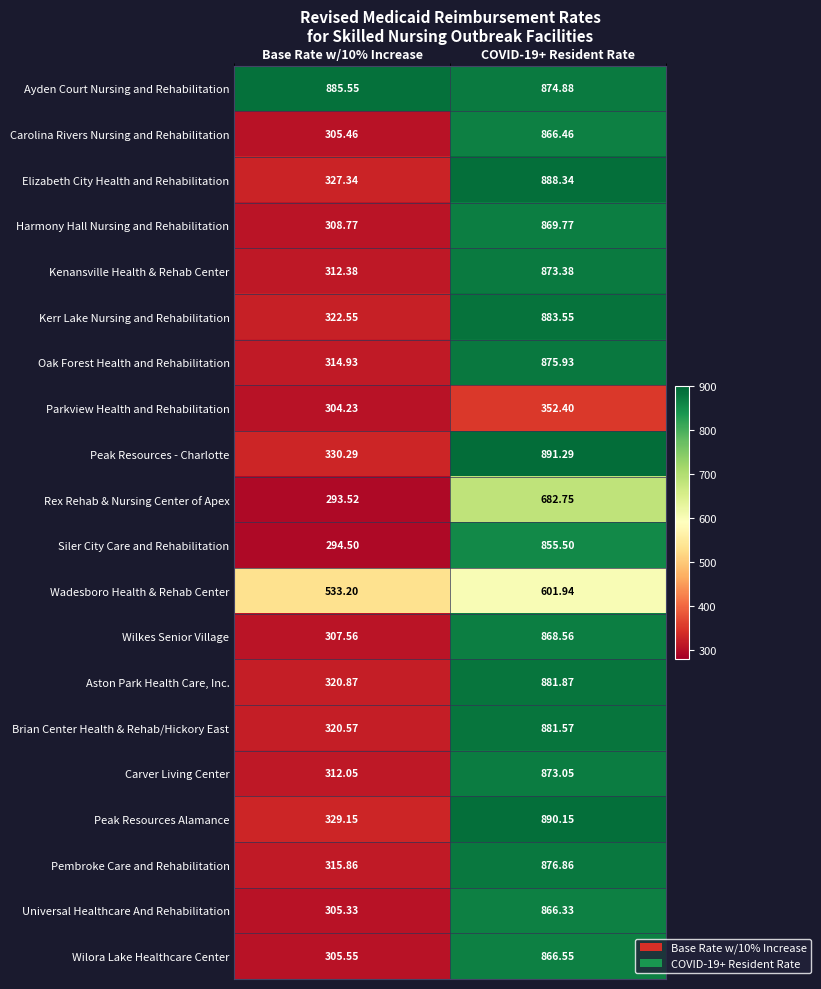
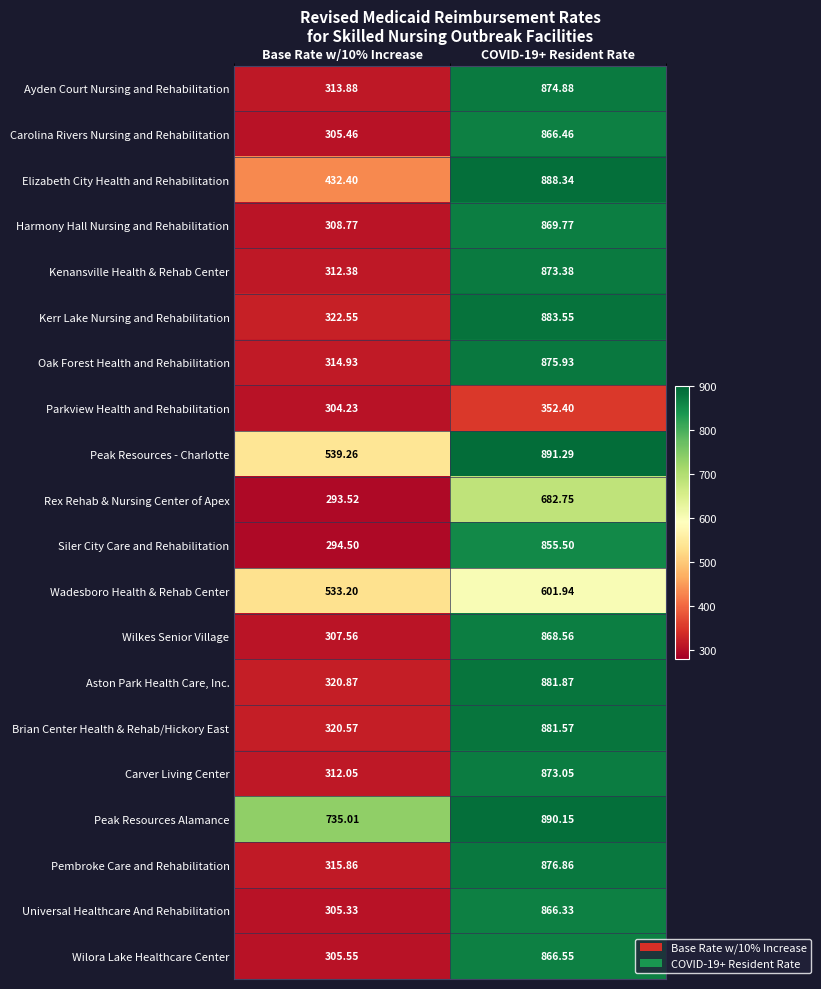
  {
    "Ayden Court Nursing and Rehabilitation": {
-     "Base Rate w/10% Increase": 885.55,
+     "Base Rate w/10% Increase": 313.88,
      "COVID-19+ Resident Rate": 874.88
    },
    "Carolina Rivers Nursing and Rehabilitation": {
      "Base Rate w/10% Increase": 305.46,
      "COVID-19+ Resident Rate": 866.46
    },
    "Elizabeth City Health and Rehabilitation": {
-     "Base Rate w/10% Increase": 327.34,
+     "Base Rate w/10% Increase": 432.40,
      "COVID-19+ Resident Rate": 888.34
    },
    "Harmony Hall Nursing and Rehabilitation": {
      "Base Rate w/10% Increase": 308.77,
      "COVID-19+ Resident Rate": 869.77
    },
    "Kenansville Health & Rehab Center": {
      "Base Rate w/10% Increase": 312.38,
      "COVID-19+ Resident Rate": 873.38
    },
    "Kerr Lake Nursing and Rehabilitation": {
      "Base Rate w/10% Increase": 322.55,
      "COVID-19+ Resident Rate": 883.55
    },
    "Oak Forest Health and Rehabilitation": {
      "Base Rate w/10% Increase": 314.93,
      "COVID-19+ Resident Rate": 875.93
    },
    "Parkview Health and Rehabilitation": {
      "Base Rate w/10% Increase": 304.23,
      "COVID-19+ Resident Rate": 352.40
    },
    "Peak Resources - Charlotte": {
-     "Base Rate w/10% Increase": 330.29,
+     "Base Rate w/10% Increase": 539.26,
      "COVID-19+ Resident Rate": 891.29
    },
    "Rex Rehab & Nursing Center of Apex": {
      "Base Rate w/10% Increase": 293.52,
      "COVID-19+ Resident Rate": 682.75
    },
    "Siler City Care and Rehabilitation": {
      "Base Rate w/10% Increase": 294.50,
      "COVID-19+ Resident Rate": 855.50
    },
    "Wadesboro Health & Rehab Center": {
      "Base Rate w/10% Increase": 533.20,
      "COVID-19+ Resident Rate": 601.94
    },
    "Wilkes Senior Village": {
      "Base Rate w/10% Increase": 307.56,
      "COVID-19+ Resident Rate": 868.56
    },
    "Aston Park Health Care, Inc.": {
      "Base Rate w/10% Increase": 320.87,
      "COVID-19+ Resident Rate": 881.87
    },
    "Brian Center Health & Rehab/Hickory East": {
      "Base Rate w/10% Increase": 320.57,
      "COVID-19+ Resident Rate": 881.57
    },
    "Carver Living Center": {
      "Base Rate w/10% Increase": 312.05,
      "COVID-19+ Resident Rate": 873.05
    },
    "Peak Resources Alamance": {
-     "Base Rate w/10% Increase": 329.15,
+     "Base Rate w/10% Increase": 735.01,
      "COVID-19+ Resident Rate": 890.15
    },
    "Pembroke Care and Rehabilitation": {
      "Base Rate w/10% Increase": 315.86,
      "COVID-19+ Resident Rate": 876.86
    },
    "Universal Healthcare And Rehabilitation": {
      "Base Rate w/10% Increase": 305.33,
      "COVID-19+ Resident Rate": 866.33
    },
    "Wilora Lake Healthcare Center": {
      "Base Rate w/10% Increase": 305.55,
      "COVID-19+ Resident Rate": 866.55
    }
  }
